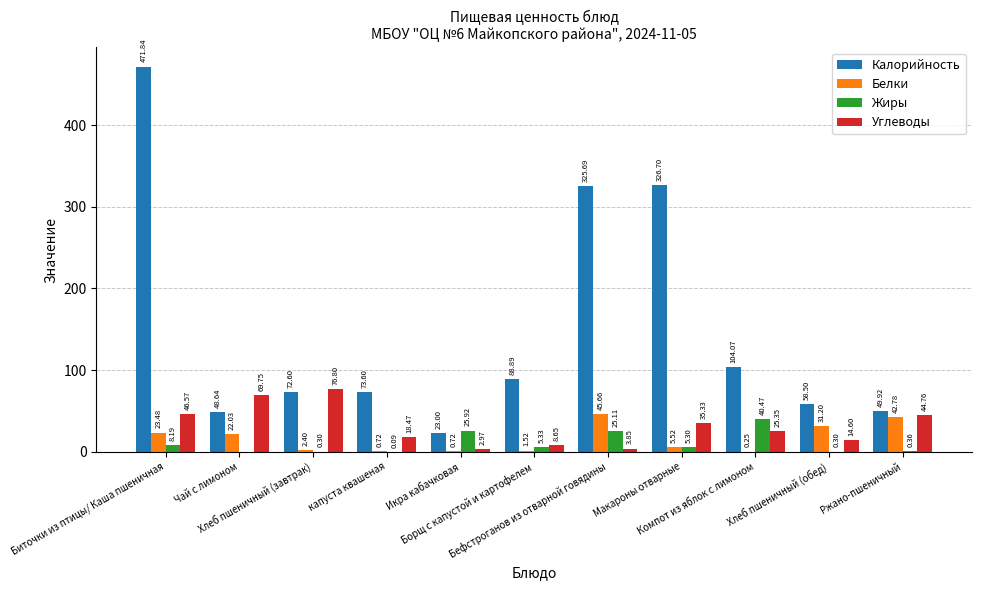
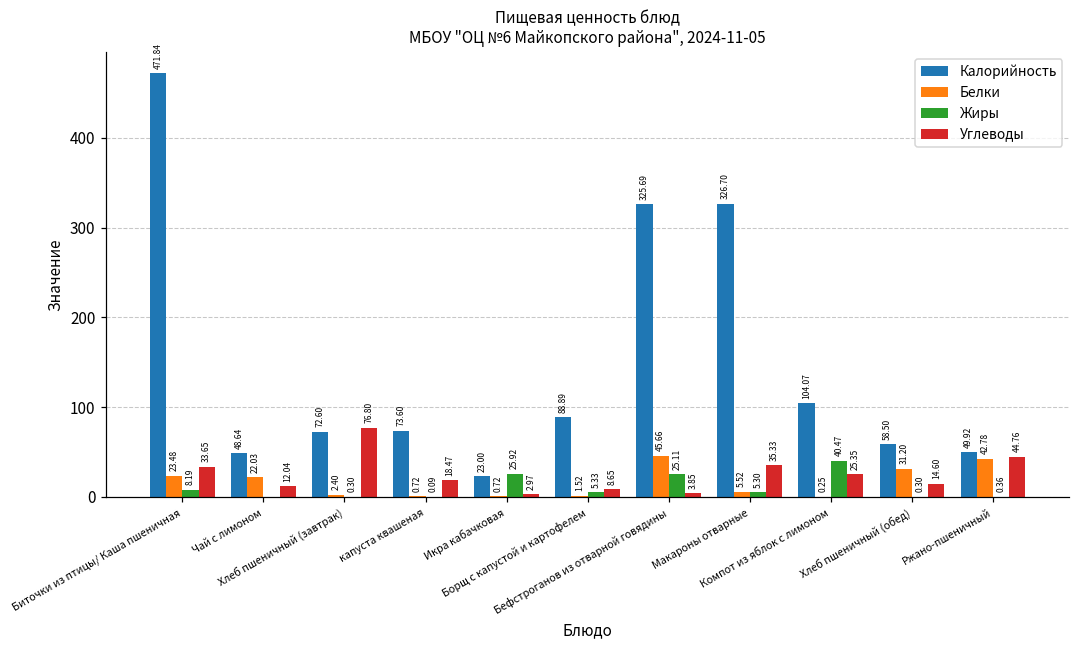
  {
    "Калорийность": {
      "Биточки из птицы/ Каша пшеничная": 471.84,
      "Чай с лимоном": 48.64,
      "Хлеб пшеничный (завтрак)": 72.60,
      "капуста квашеная": 73.60,
      "Икра кабачковая": 23.00,
      "Борщ с капустой и картофелем": 88.89,
      "Бефстроганов из отварной говядины": 325.69,
      "Макароны отварные": 326.70,
      "Компот из яблок с лимоном": 104.07,
      "Хлеб пшеничный (обед)": 58.50,
      "Ржано-пшеничный": 49.92
    },
    "Белки": {
      "Биточки из птицы/ Каша пшеничная": 23.48,
      "Чай с лимоном": 22.03,
      "Хлеб пшеничный (завтрак)": 2.40,
      "капуста квашеная": 0.72,
      "Икра кабачковая": 0.72,
      "Борщ с капустой и картофелем": 1.52,
      "Бефстроганов из отварной говядины": 45.66,
      "Макароны отварные": 5.52,
      "Компот из яблок с лимоном": 0.25,
      "Хлеб пшеничный (обед)": 31.20,
      "Ржано-пшеничный": 42.78
    },
    "Жиры": {
      "Биточки из птицы/ Каша пшеничная": 8.19,
      "Хлеб пшеничный (завтрак)": 0.30,
      "капуста квашеная": 0.09,
      "Икра кабачковая": 25.92,
      "Борщ с капустой и картофелем": 5.33,
      "Бефстроганов из отварной говядины": 25.11,
      "Макароны отварные": 5.30,
      "Компот из яблок с лимоном": 40.47,
      "Хлеб пшеничный (обед)": 0.30,
      "Ржано-пшеничный": 0.36
    },
    "Углеводы": {
-     "Биточки из птицы/ Каша пшеничная": 46.57,
-     "Чай с лимоном": 69.75,
+     "Биточки из птицы/ Каша пшеничная": 33.65,
+     "Чай с лимоном": 12.04,
      "Хлеб пшеничный (завтрак)": 76.80,
      "капуста квашеная": 18.47,
      "Икра кабачковая": 2.97,
      "Борщ с капустой и картофелем": 8.65,
      "Бефстроганов из отварной говядины": 3.85,
      "Макароны отварные": 35.33,
      "Компот из яблок с лимоном": 25.35,
      "Хлеб пшеничный (обед)": 14.60,
      "Ржано-пшеничный": 44.76
    }
  }
